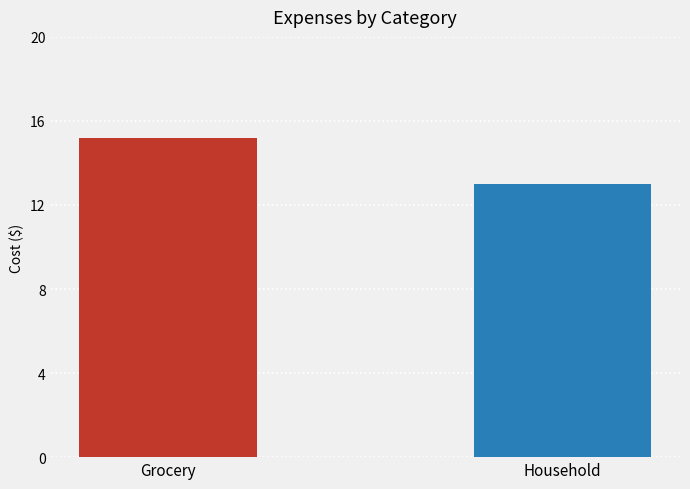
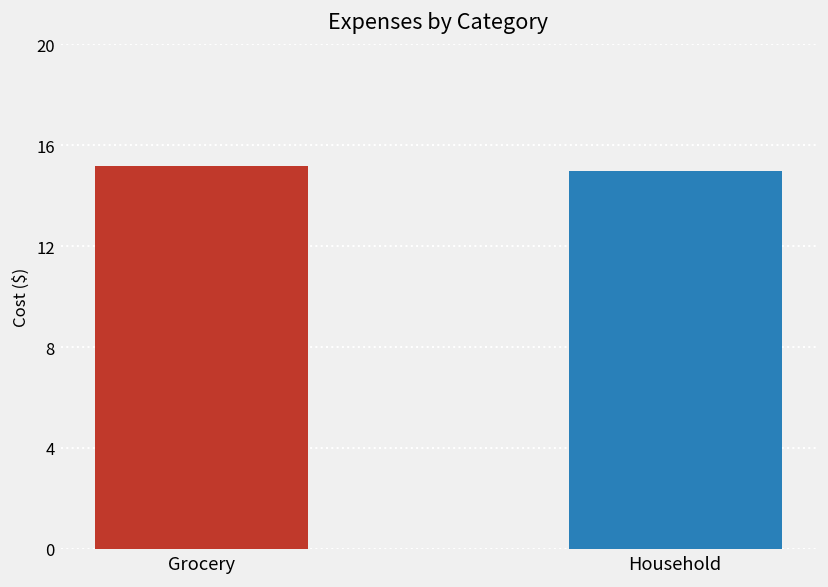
  {
    "Grocery": 15.2,
-   "Household": 13.0
+   "Household": 15.0
  }
